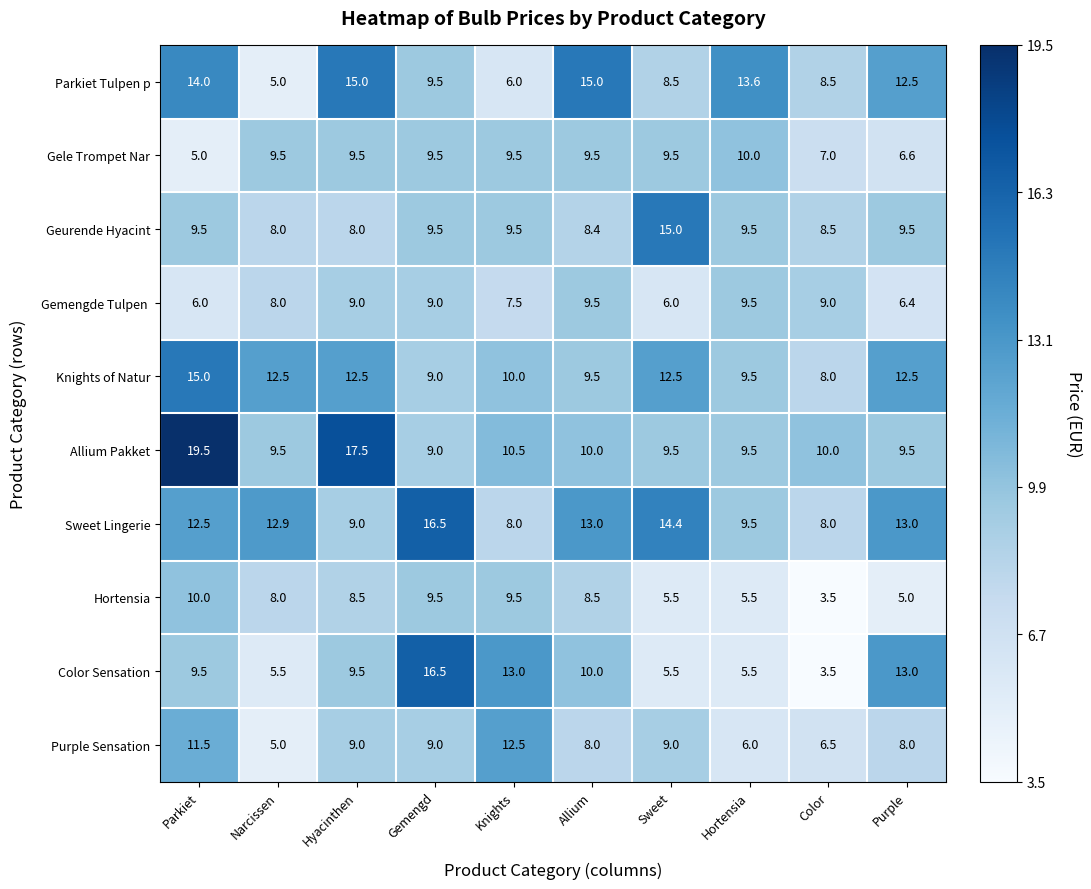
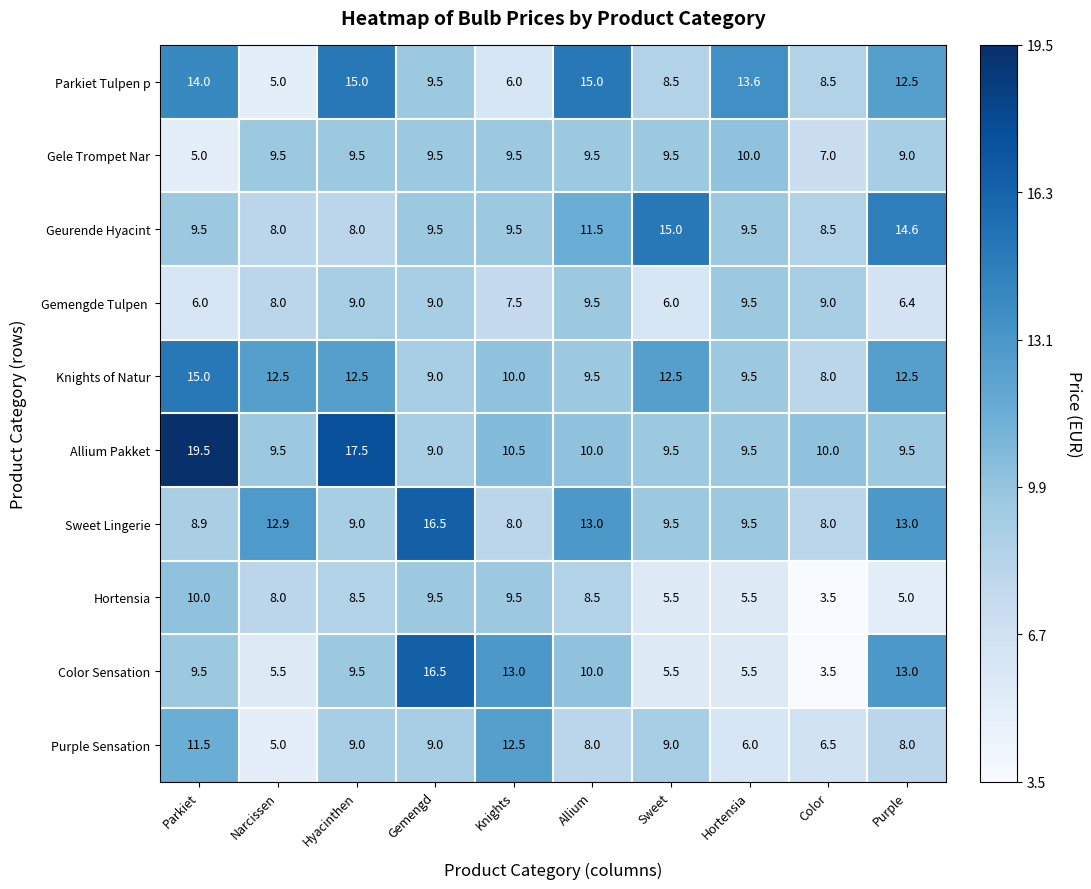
  {
    "Parkiet Tulpen p": {
      "Parkiet": 14.0,
      "Narcissen": 5.0,
      "Hyacinthen": 15.0,
      "Gemengd": 9.5,
      "Knights": 6.0,
      "Allium": 15.0,
      "Sweet": 8.5,
      "Hortensia": 13.6,
      "Color": 8.5,
      "Purple": 12.5
    },
    "Gele Trompet Nar": {
      "Parkiet": 5.0,
      "Narcissen": 9.5,
      "Hyacinthen": 9.5,
      "Gemengd": 9.5,
      "Knights": 9.5,
      "Allium": 9.5,
      "Sweet": 9.5,
      "Hortensia": 10.0,
      "Color": 7.0,
-     "Purple": 6.6
+     "Purple": 9.0
    },
    "Geurende Hyacint": {
      "Parkiet": 9.5,
      "Narcissen": 8.0,
      "Hyacinthen": 8.0,
      "Gemengd": 9.5,
      "Knights": 9.5,
-     "Allium": 8.4,
+     "Allium": 11.5,
      "Sweet": 15.0,
      "Hortensia": 9.5,
      "Color": 8.5,
-     "Purple": 9.5
+     "Purple": 14.6
    },
    "Gemengde Tulpen": {
      "Parkiet": 6.0,
      "Narcissen": 8.0,
      "Hyacinthen": 9.0,
      "Gemengd": 9.0,
      "Knights": 7.5,
      "Allium": 9.5,
      "Sweet": 6.0,
      "Hortensia": 9.5,
      "Color": 9.0,
      "Purple": 6.4
    },
    "Knights of Natur": {
      "Parkiet": 15.0,
      "Narcissen": 12.5,
      "Hyacinthen": 12.5,
      "Gemengd": 9.0,
      "Knights": 10.0,
      "Allium": 9.5,
      "Sweet": 12.5,
      "Hortensia": 9.5,
      "Color": 8.0,
      "Purple": 12.5
    },
    "Allium Pakket": {
      "Parkiet": 19.5,
      "Narcissen": 9.5,
      "Hyacinthen": 17.5,
      "Gemengd": 9.0,
      "Knights": 10.5,
      "Allium": 10.0,
      "Sweet": 9.5,
      "Hortensia": 9.5,
      "Color": 10.0,
      "Purple": 9.5
    },
    "Sweet Lingerie": {
-     "Parkiet": 12.5,
+     "Parkiet": 8.9,
      "Narcissen": 12.9,
      "Hyacinthen": 9.0,
      "Gemengd": 16.5,
      "Knights": 8.0,
      "Allium": 13.0,
-     "Sweet": 14.4,
+     "Sweet": 9.5,
      "Hortensia": 9.5,
      "Color": 8.0,
      "Purple": 13.0
    },
    "Hortensia": {
      "Parkiet": 10.0,
      "Narcissen": 8.0,
      "Hyacinthen": 8.5,
      "Gemengd": 9.5,
      "Knights": 9.5,
      "Allium": 8.5,
      "Sweet": 5.5,
      "Hortensia": 5.5,
      "Color": 3.5,
      "Purple": 5.0
    },
    "Color Sensation": {
      "Parkiet": 9.5,
      "Narcissen": 5.5,
      "Hyacinthen": 9.5,
      "Gemengd": 16.5,
      "Knights": 13.0,
      "Allium": 10.0,
      "Sweet": 5.5,
      "Hortensia": 5.5,
      "Color": 3.5,
      "Purple": 13.0
    },
    "Purple Sensation": {
      "Parkiet": 11.5,
      "Narcissen": 5.0,
      "Hyacinthen": 9.0,
      "Gemengd": 9.0,
      "Knights": 12.5,
      "Allium": 8.0,
      "Sweet": 9.0,
      "Hortensia": 6.0,
      "Color": 6.5,
      "Purple": 8.0
    }
  }
